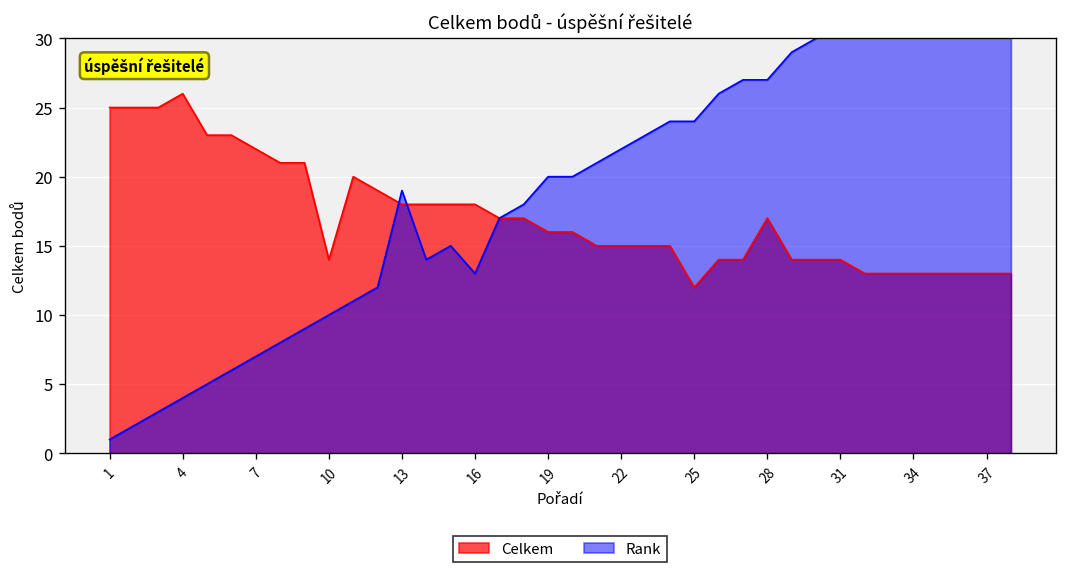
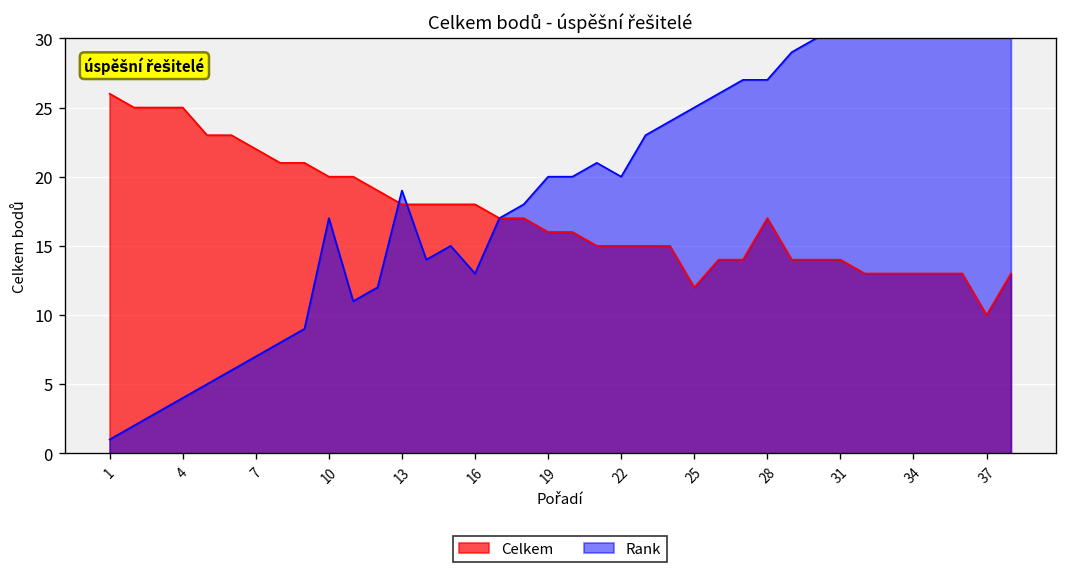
  {
    "Celkem": {
-     "1": 25,
-     "4": 26,
+     "1": 26,
+     "4": 25,
      "7": 22,
-     "10": 14,
+     "10": 20,
      "13": 18,
      "16": 18,
      "19": 16,
      "22": 15,
      "25": 12,
      "28": 17,
      "31": 14,
      "34": 13,
-     "37": 13
+     "37": 10
    },
    "Rank": {
      "1": 1,
      "4": 4,
      "7": 7,
-     "10": 10,
+     "10": 17,
      "13": 19,
      "16": 13,
      "19": 20,
-     "22": 22,
-     "25": 24,
+     "22": 20,
+     "25": 25,
      "28": 27
    }
  }
